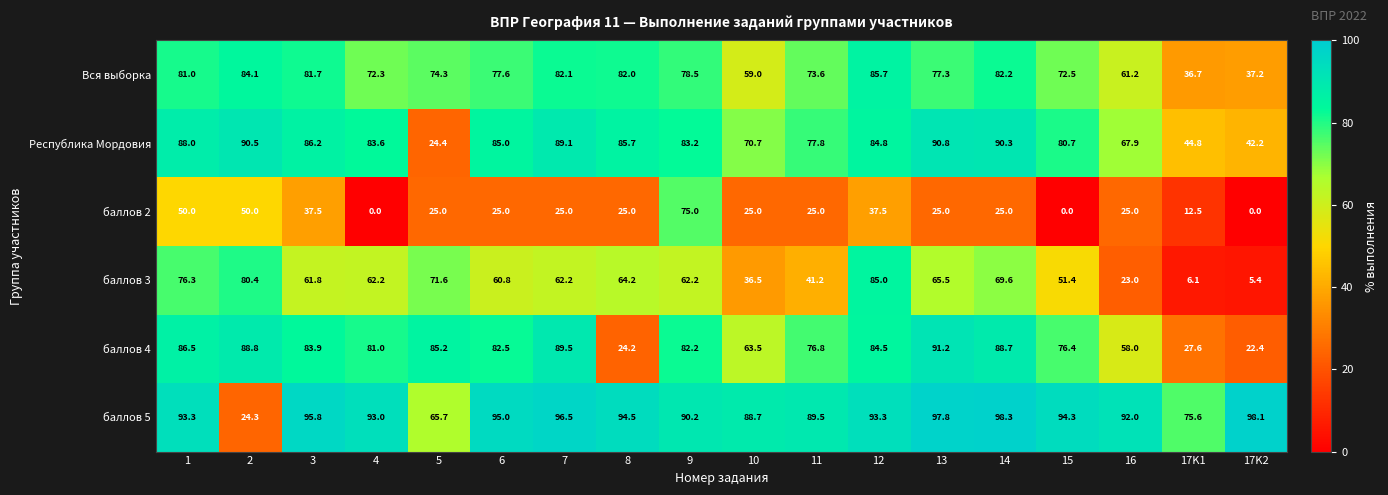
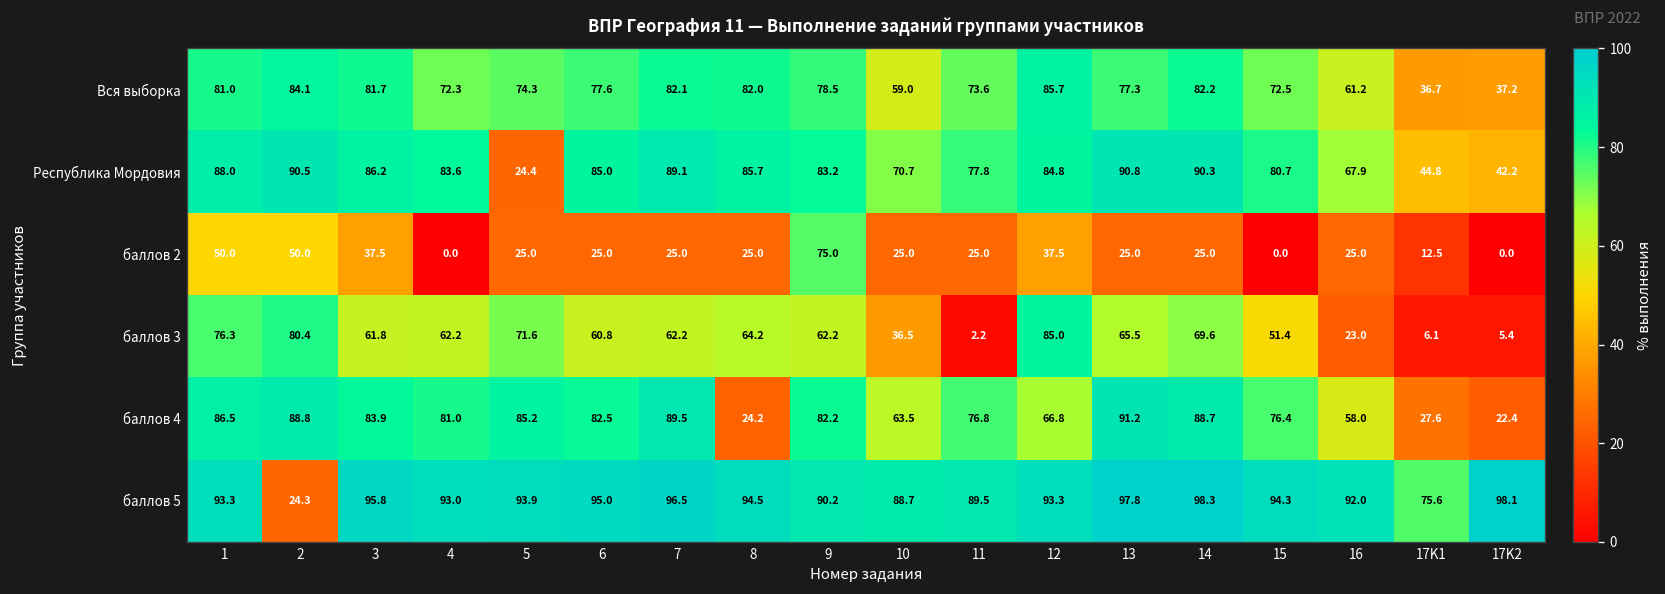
  {
    "Вся выборка": {
      "1": 81.0,
      "2": 84.1,
      "3": 81.7,
      "4": 72.3,
      "5": 74.3,
      "6": 77.6,
      "7": 82.1,
      "8": 82.0,
      "9": 78.5,
      "10": 59.0,
      "11": 73.6,
      "12": 85.7,
      "13": 77.3,
      "14": 82.2,
      "15": 72.5,
      "16": 61.2,
      "17K1": 36.7,
      "17K2": 37.2
    },
    "Республика Мордовия": {
      "1": 88.0,
      "2": 90.5,
      "3": 86.2,
      "4": 83.6,
      "5": 24.4,
      "6": 85.0,
      "7": 89.1,
      "8": 85.7,
      "9": 83.2,
      "10": 70.7,
      "11": 77.8,
      "12": 84.8,
      "13": 90.8,
      "14": 90.3,
      "15": 80.7,
      "16": 67.9,
      "17K1": 44.8,
      "17K2": 42.2
    },
    "баллов 2": {
      "1": 50.0,
      "2": 50.0,
      "3": 37.5,
      "4": 0.0,
      "5": 25.0,
      "6": 25.0,
      "7": 25.0,
      "8": 25.0,
      "9": 75.0,
      "10": 25.0,
      "11": 25.0,
      "12": 37.5,
      "13": 25.0,
      "14": 25.0,
      "15": 0.0,
      "16": 25.0,
      "17K1": 12.5,
      "17K2": 0.0
    },
    "баллов 3": {
      "1": 76.3,
      "2": 80.4,
      "3": 61.8,
      "4": 62.2,
      "5": 71.6,
      "6": 60.8,
      "7": 62.2,
      "8": 64.2,
      "9": 62.2,
      "10": 36.5,
-     "11": 41.2,
+     "11": 2.2,
      "12": 85.0,
      "13": 65.5,
      "14": 69.6,
      "15": 51.4,
      "16": 23.0,
      "17K1": 6.1,
      "17K2": 5.4
    },
    "баллов 4": {
      "1": 86.5,
      "2": 88.8,
      "3": 83.9,
      "4": 81.0,
      "5": 85.2,
      "6": 82.5,
      "7": 89.5,
      "8": 24.2,
      "9": 82.2,
      "10": 63.5,
      "11": 76.8,
-     "12": 84.5,
+     "12": 66.8,
      "13": 91.2,
      "14": 88.7,
      "15": 76.4,
      "16": 58.0,
      "17K1": 27.6,
      "17K2": 22.4
    },
    "баллов 5": {
      "1": 93.3,
      "2": 24.3,
      "3": 95.8,
      "4": 93.0,
-     "5": 65.7,
+     "5": 93.9,
      "6": 95.0,
      "7": 96.5,
      "8": 94.5,
      "9": 90.2,
      "10": 88.7,
      "11": 89.5,
      "12": 93.3,
      "13": 97.8,
      "14": 98.3,
      "15": 94.3,
      "16": 92.0,
      "17K1": 75.6,
      "17K2": 98.1
    }
  }
